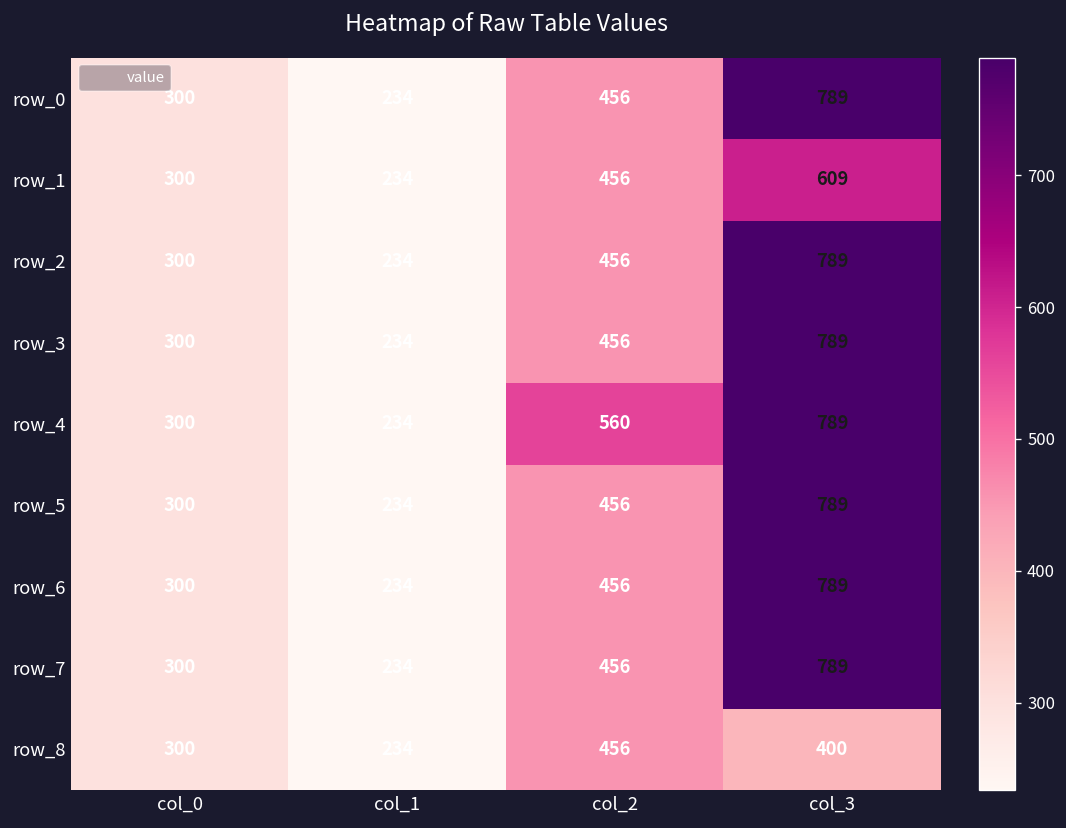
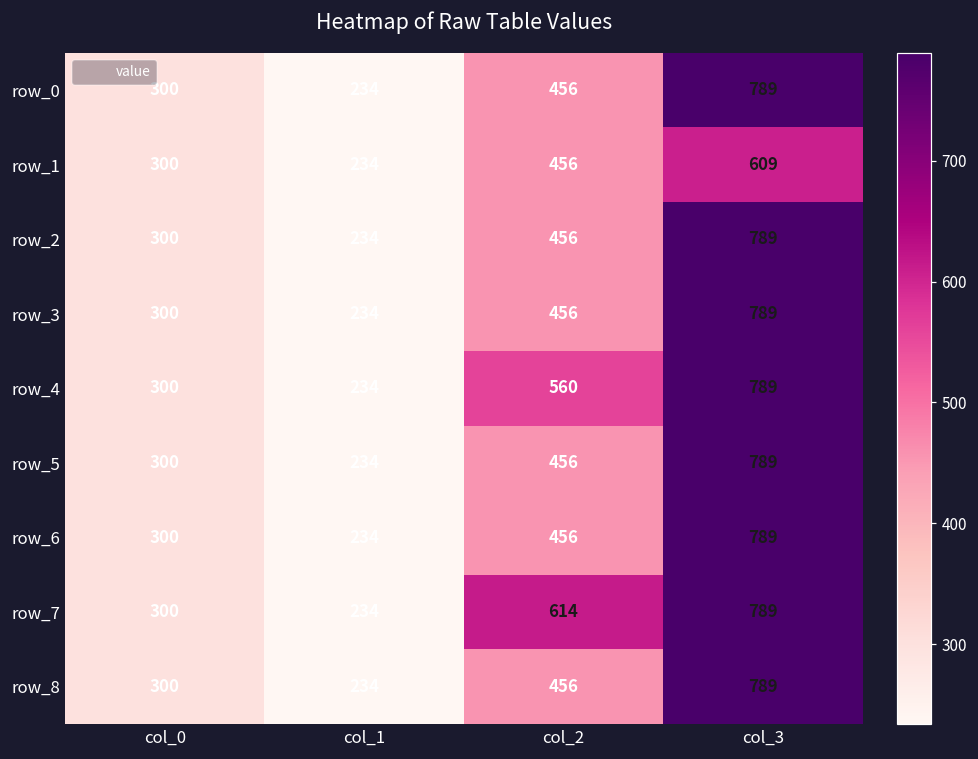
  {
    "row_0": {
      "col_2": 456,
      "col_3": 789
    },
    "row_1": {
      "col_2": 456,
      "col_3": 609
    },
    "row_2": {
      "col_2": 456,
      "col_3": 789
    },
    "row_3": {
      "col_2": 456,
      "col_3": 789
    },
    "row_4": {
      "col_2": 560,
      "col_3": 789
    },
    "row_5": {
      "col_2": 456,
      "col_3": 789
    },
    "row_6": {
      "col_2": 456,
      "col_3": 789
    },
    "row_7": {
-     "col_2": 456,
+     "col_2": 614,
      "col_3": 789
    },
    "row_8": {
      "col_2": 456,
-     "col_3": 400
+     "col_3": 789
    }
  }
